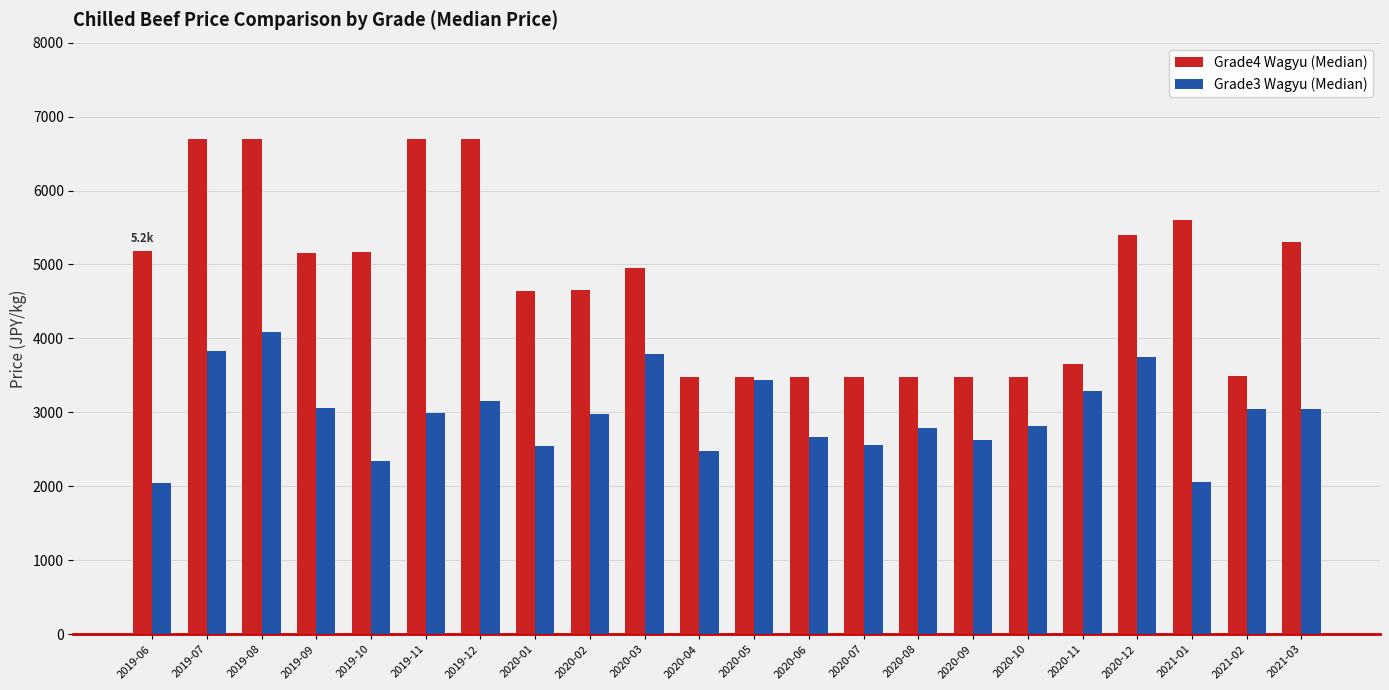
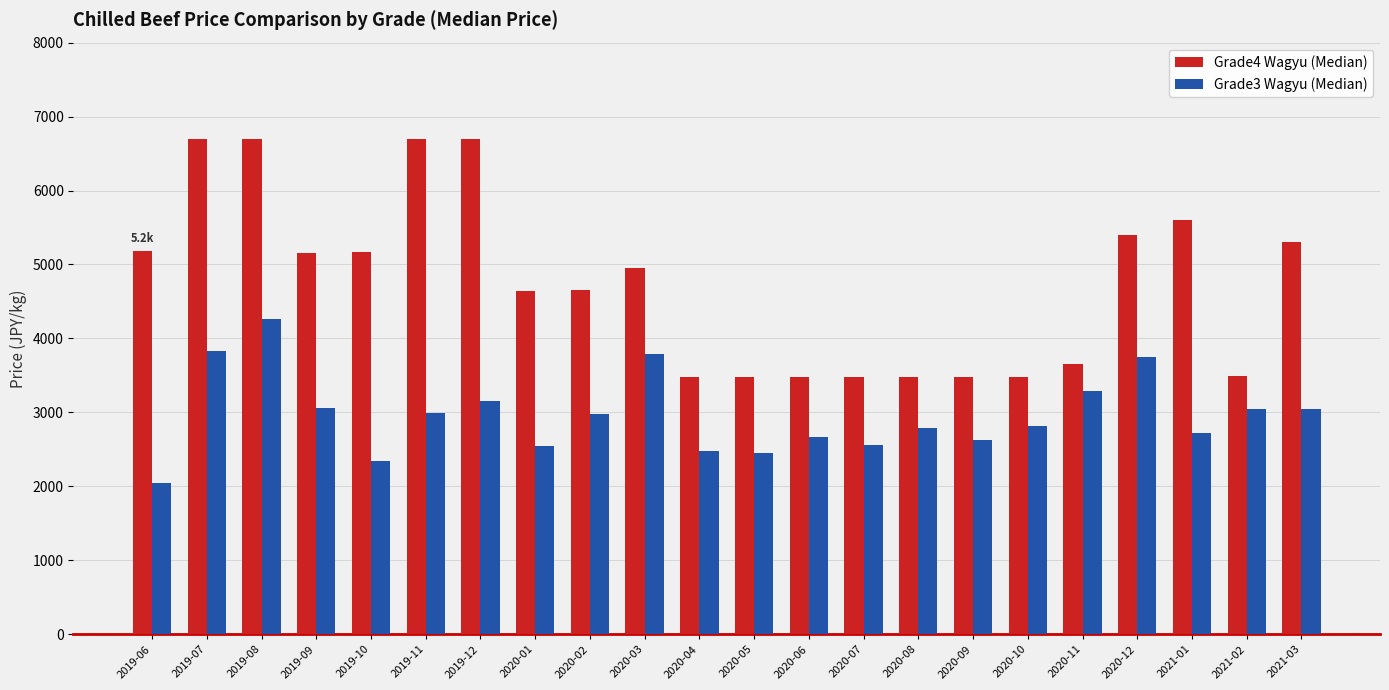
  {
    "Grade4 Wagyu (Median)": {
      "2019-06": "5.2k"
    },
    "Grade3 Wagyu (Median)": {
      "2019-06": "2000",
      "2019-07": "3800",
-     "2019-08": "4100",
+     "2019-08": "4300",
      "2019-09": "3100",
      "2019-10": "2300",
      "2019-11": "3000",
      "2019-12": "3200",
      "2020-01": "2500",
      "2020-02": "3000",
      "2020-03": "3800",
      "2020-04": "2500",
-     "2020-05": "3400",
+     "2020-05": "2500",
      "2020-06": "2700",
      "2020-07": "2600",
      "2020-08": "2800",
      "2020-09": "2600",
      "2020-10": "2800",
      "2020-11": "3300",
      "2020-12": "3700",
-     "2021-01": "2100",
+     "2021-01": "2700",
      "2021-02": "3000",
      "2021-03": "3000"
    }
  }
